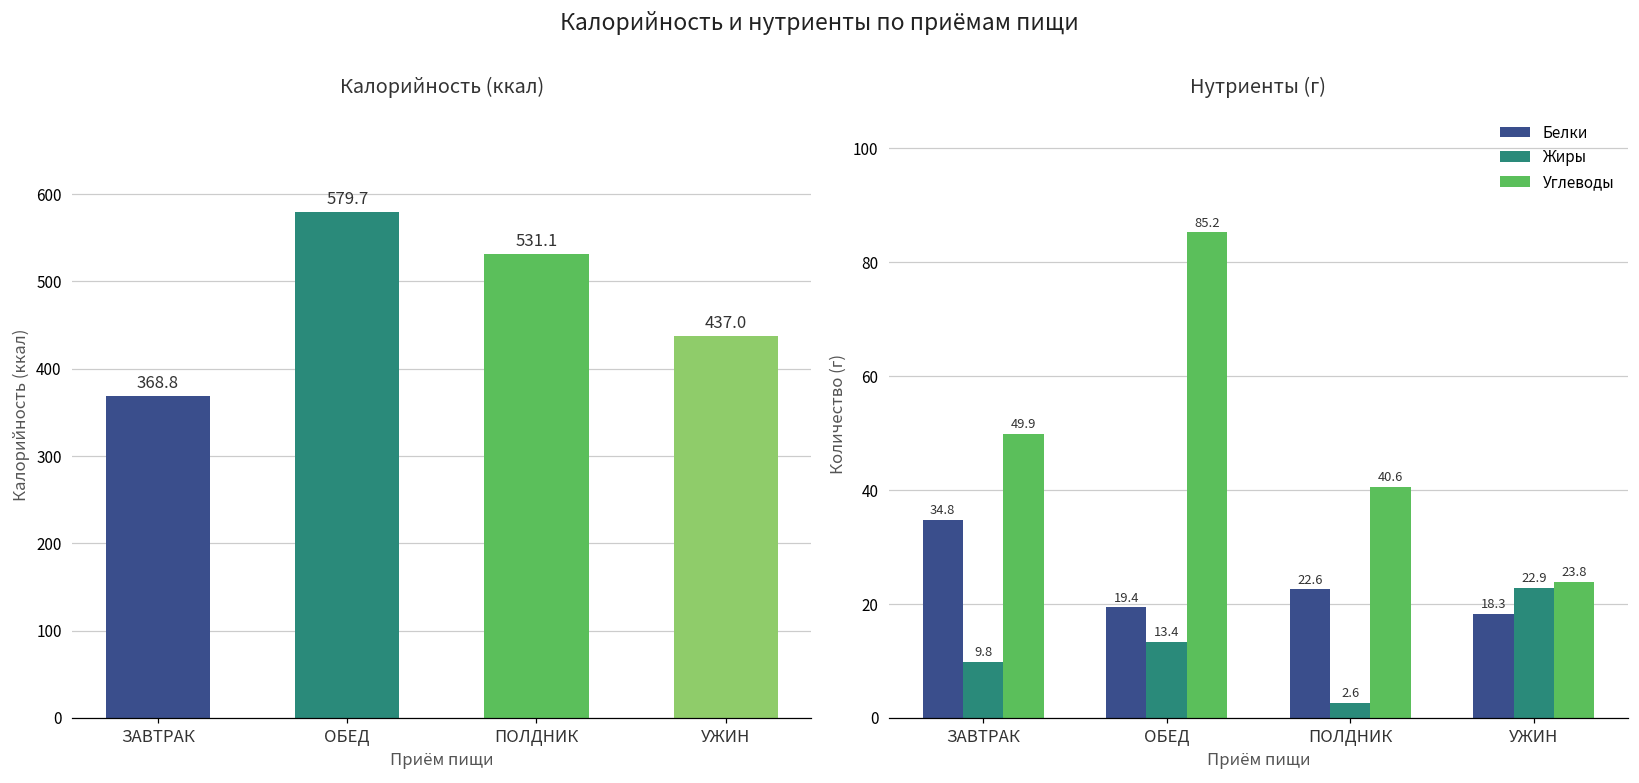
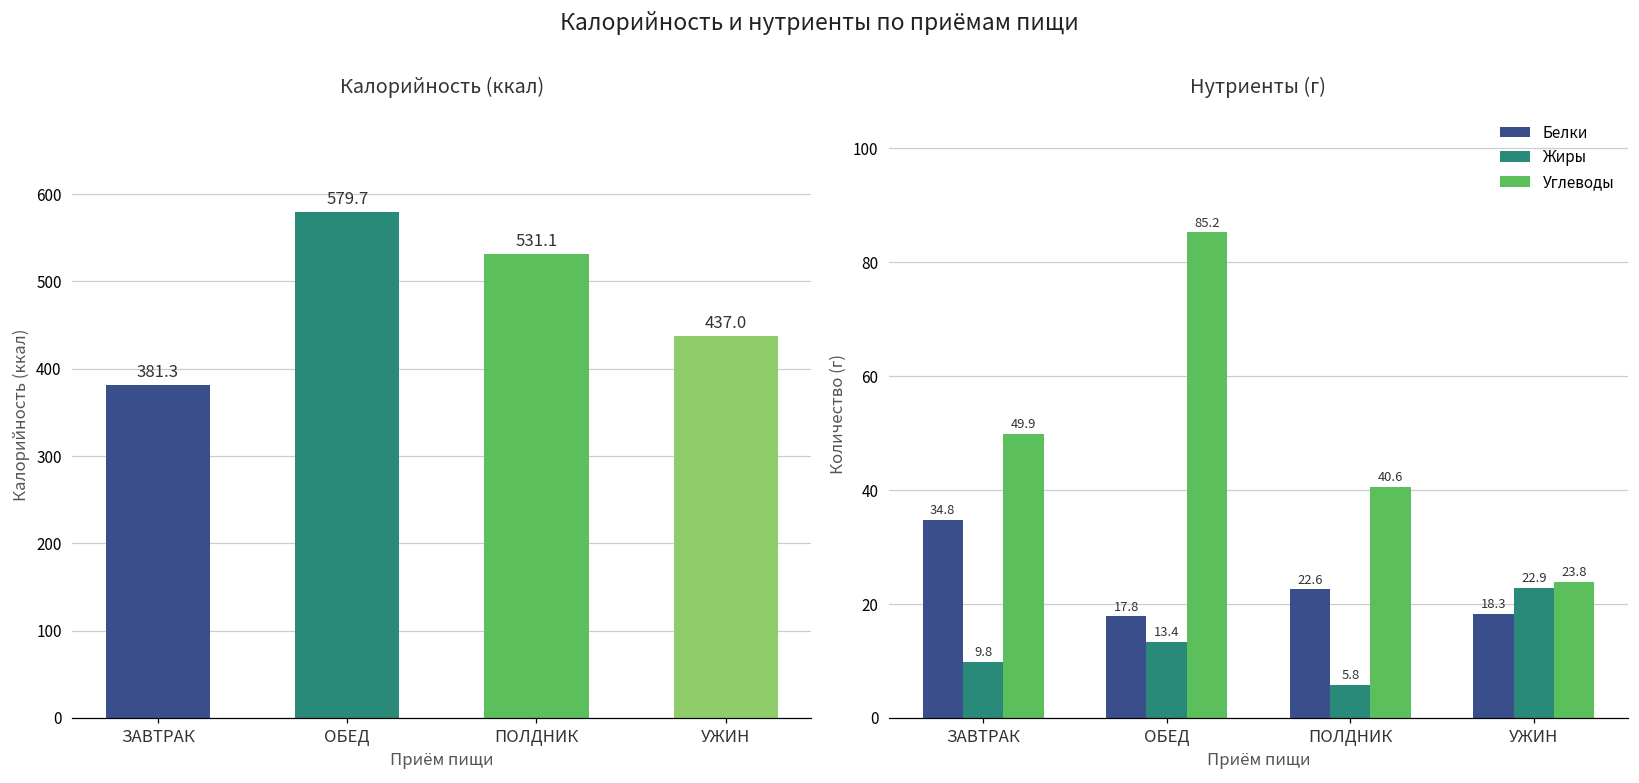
  {
    "Калорийность (ккал)": {
-     "ЗАВТРАК": 368.8,
+     "ЗАВТРАК": 381.3,
      "ОБЕД": 579.7,
      "ПОЛДНИК": 531.1,
      "УЖИН": 437.0
    },
    "Нутриенты (г)": {
      "Белки": {
        "ЗАВТРАК": 34.8,
-       "ОБЕД": 19.4,
+       "ОБЕД": 17.8,
        "ПОЛДНИК": 22.6,
        "УЖИН": 18.3
      },
      "Жиры": {
        "ЗАВТРАК": 9.8,
        "ОБЕД": 13.4,
-       "ПОЛДНИК": 2.6,
+       "ПОЛДНИК": 5.8,
        "УЖИН": 22.9
      },
      "Углеводы": {
        "ЗАВТРАК": 49.9,
        "ОБЕД": 85.2,
        "ПОЛДНИК": 40.6,
        "УЖИН": 23.8
      }
    }
  }
